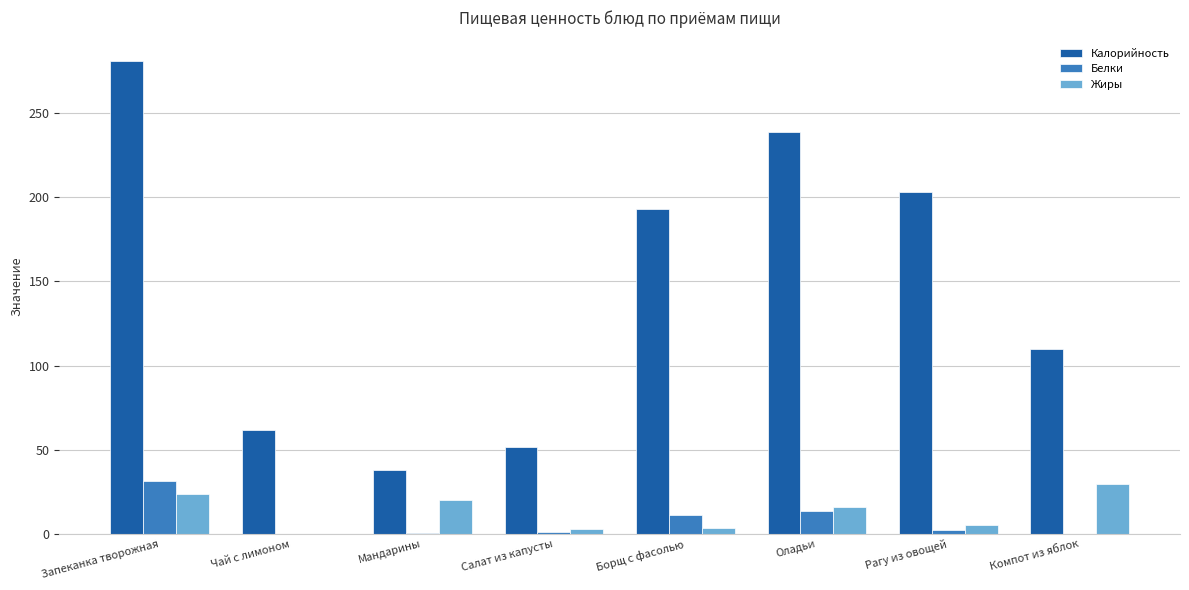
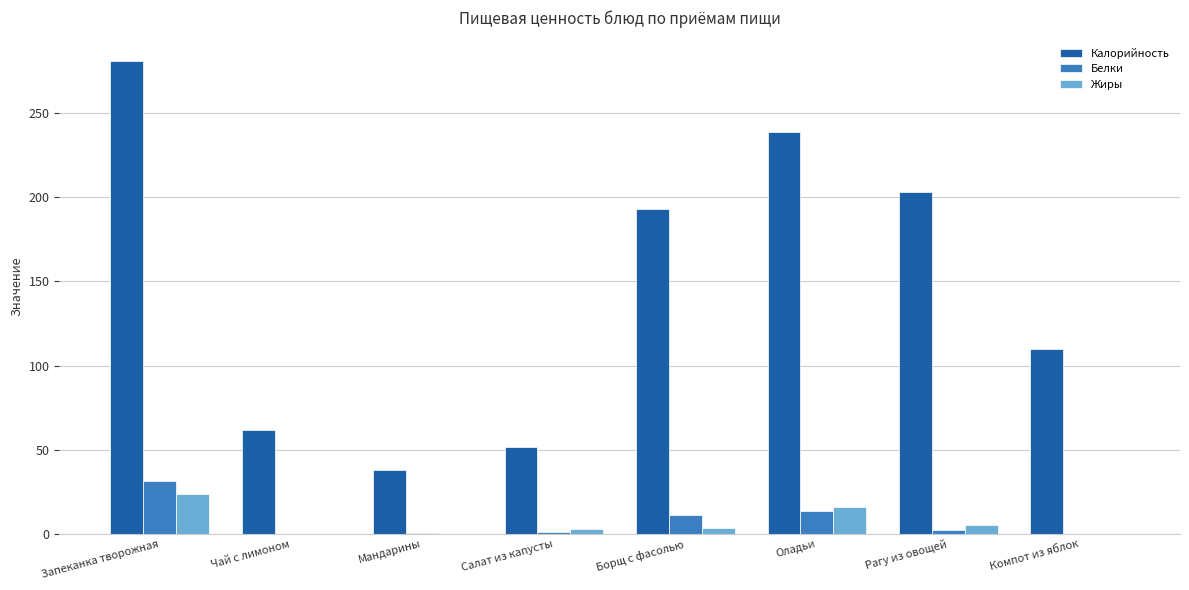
  {
    "Жиры": {
      "Запеканка творожная": 24,
-     "Мандарины": 21,
+     "Мандарины": 0,
      "Салат из капусты": 3,
      "Борщ с фасолью": 4,
      "Оладьи": 16,
      "Рагу из овощей": 5,
-     "Компот из яблок": 30
+     "Компот из яблок": 0
    }
  }
